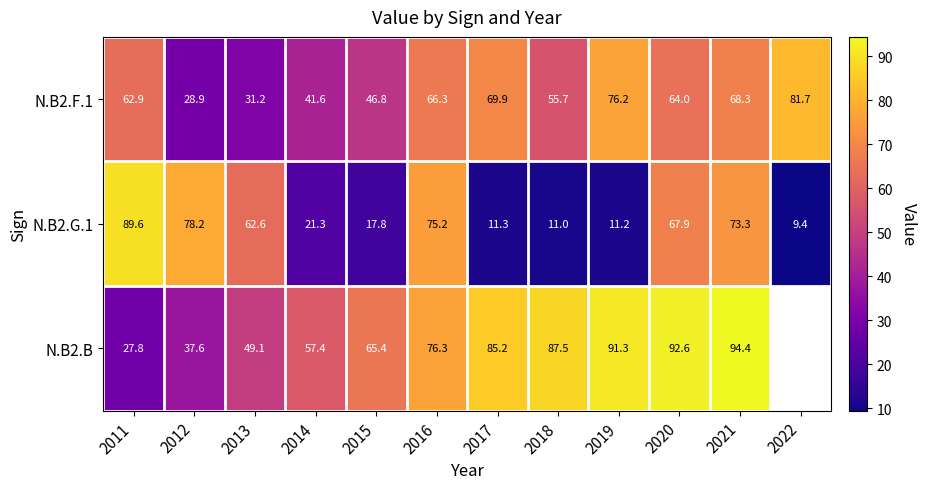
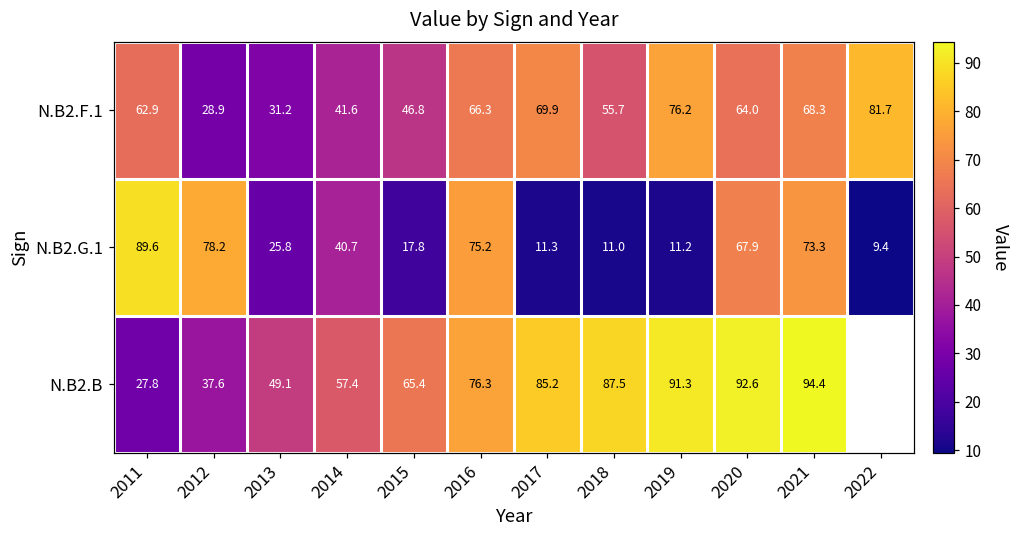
  {
    "N.B2.F.1": {
      "2011": 62.9,
      "2012": 28.9,
      "2013": 31.2,
      "2014": 41.6,
      "2015": 46.8,
      "2016": 66.3,
      "2017": 69.9,
      "2018": 55.7,
      "2019": 76.2,
      "2020": 64.0,
      "2021": 68.3,
      "2022": 81.7
    },
    "N.B2.G.1": {
      "2011": 89.6,
      "2012": 78.2,
-     "2013": 62.6,
-     "2014": 21.3,
+     "2013": 25.8,
+     "2014": 40.7,
      "2015": 17.8,
      "2016": 75.2,
      "2017": 11.3,
      "2018": 11.0,
      "2019": 11.2,
      "2020": 67.9,
      "2021": 73.3,
      "2022": 9.4
    },
    "N.B2.B": {
      "2011": 27.8,
      "2012": 37.6,
      "2013": 49.1,
      "2014": 57.4,
      "2015": 65.4,
      "2016": 76.3,
      "2017": 85.2,
      "2018": 87.5,
      "2019": 91.3,
      "2020": 92.6,
      "2021": 94.4
    }
  }
